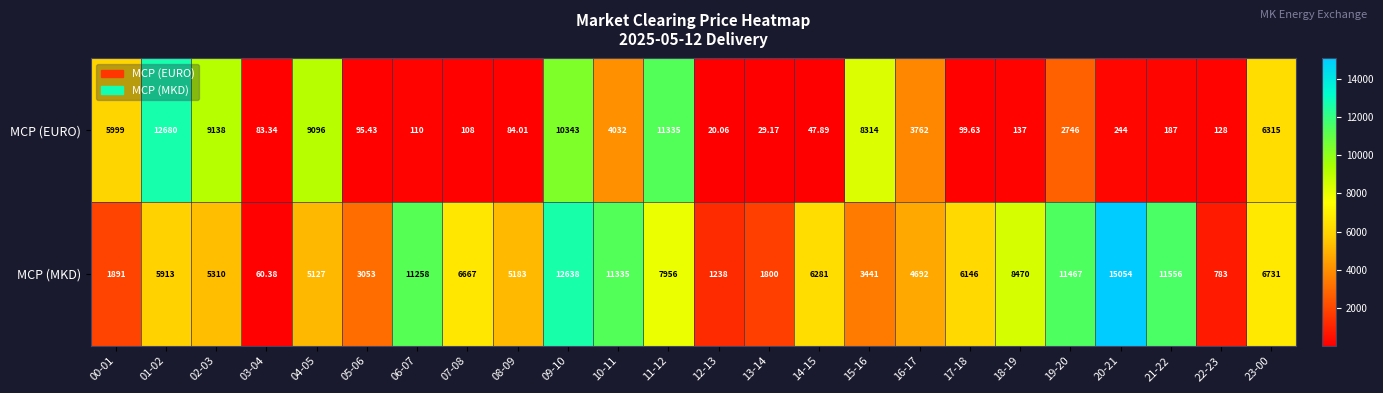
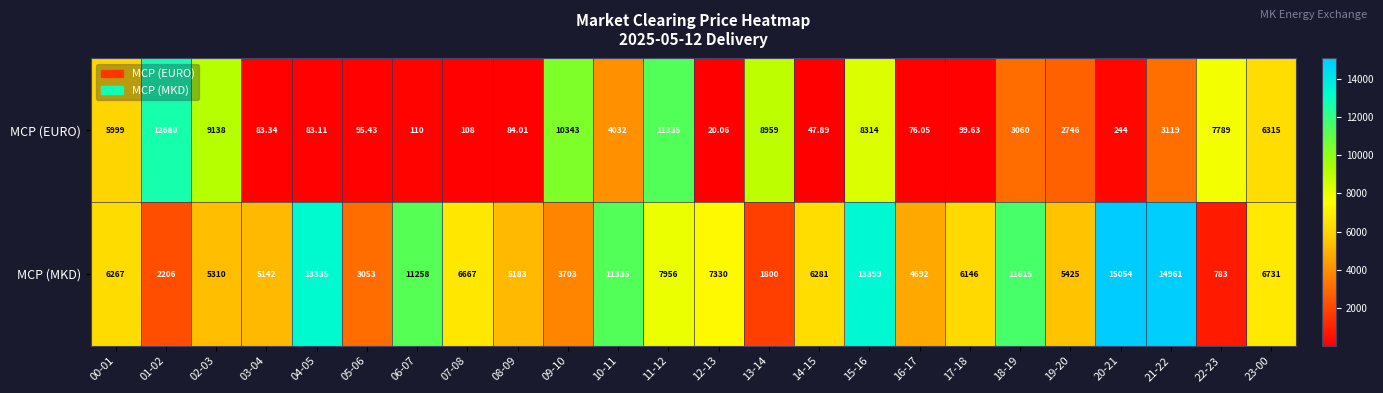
  {
    "MCP (EURO)": {
      "00-01": 5999,
      "01-02": 12680,
      "02-03": 9138,
      "03-04": 83.34,
-     "04-05": 9096,
+     "04-05": 83.11,
      "05-06": 95.43,
      "06-07": 110,
      "07-08": 108,
      "08-09": 84.01,
      "09-10": 10343,
      "10-11": 4032,
      "11-12": 11335,
      "12-13": 20.06,
-     "13-14": 29.17,
+     "13-14": 8959,
      "14-15": 47.89,
      "15-16": 8314,
-     "16-17": 3762,
+     "16-17": 76.05,
      "17-18": 99.63,
-     "18-19": 137,
+     "18-19": 3060,
      "19-20": 2746,
      "20-21": 244,
-     "21-22": 187,
-     "22-23": 128,
+     "21-22": 3119,
+     "22-23": 7789,
      "23-00": 6315
    },
    "MCP (MKD)": {
-     "00-01": 1891,
-     "01-02": 5913,
+     "00-01": 6267,
+     "01-02": 2206,
      "02-03": 5310,
-     "03-04": 60.38,
-     "04-05": 5127,
+     "03-04": 5142,
+     "04-05": 13335,
      "05-06": 3053,
      "06-07": 11258,
      "07-08": 6667,
      "08-09": 5183,
-     "09-10": 12638,
+     "09-10": 3703,
      "10-11": 11335,
      "11-12": 7956,
-     "12-13": 1238,
+     "12-13": 7330,
      "13-14": 1800,
      "14-15": 6281,
-     "15-16": 3441,
+     "15-16": 13399,
      "16-17": 4692,
      "17-18": 6146,
-     "18-19": 8470,
-     "19-20": 11467,
+     "18-19": 11615,
+     "19-20": 5425,
      "20-21": 15054,
-     "21-22": 11556,
+     "21-22": 14961,
      "22-23": 783,
      "23-00": 6731
    }
  }
